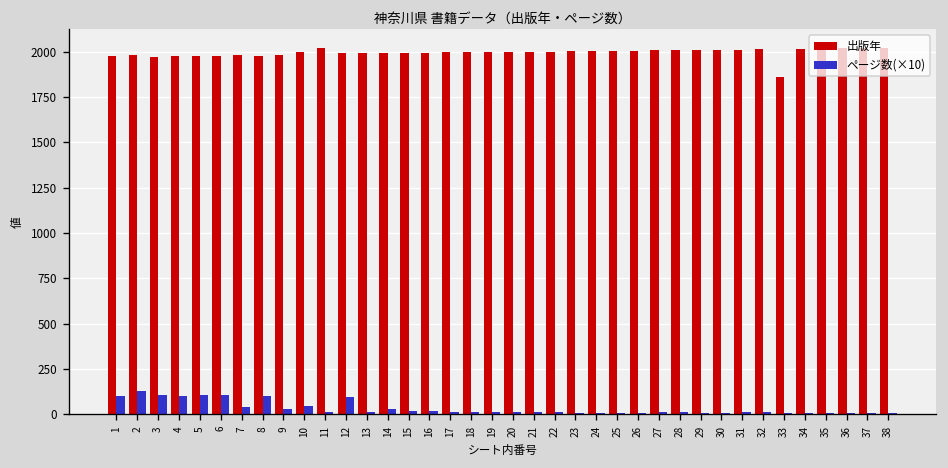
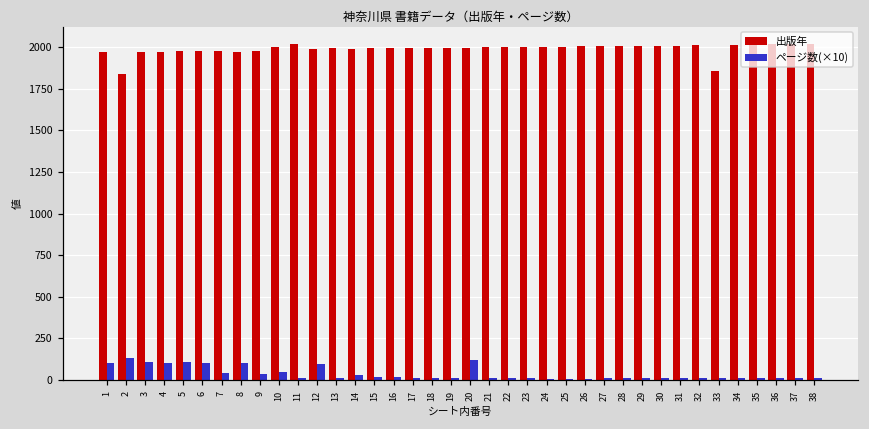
  {
    "出版年": {
      "1": 1970,
-     "2": 1980,
+     "2": 1840,
      "3": 1970,
      "4": 1970,
      "5": 1980,
      "6": 1980,
      "7": 1980,
      "8": 1970,
      "9": 1980,
      "10": 2000,
      "11": 2020,
      "12": 1990,
      "13": 1990,
      "14": 1990,
      "15": 1990,
      "16": 1990,
      "17": 2000,
      "18": 2000,
      "19": 2000,
      "20": 2000,
      "21": 2000,
      "22": 2000,
      "23": 2000,
      "24": 2000,
      "25": 2000,
      "26": 2010,
      "27": 2010,
      "28": 2010,
      "29": 2010,
      "30": 2010,
      "31": 2010,
      "32": 2010,
      "33": 1860,
      "34": 2020
    },
    "ページ数(×10)": {
      "1": 100,
      "2": 130,
      "3": 110,
      "4": 100,
      "5": 110,
      "6": 100,
      "7": 40,
      "8": 100,
      "9": 30,
      "10": 50,
      "12": 100,
      "14": 30,
      "15": 20,
      "16": 20,
-     "20": 20
+     "20": 120
    }
  }
